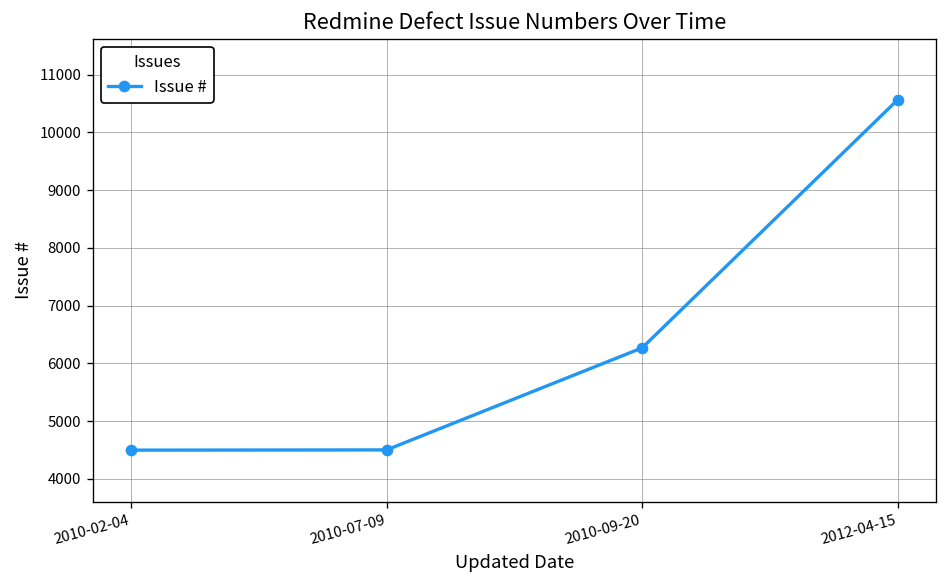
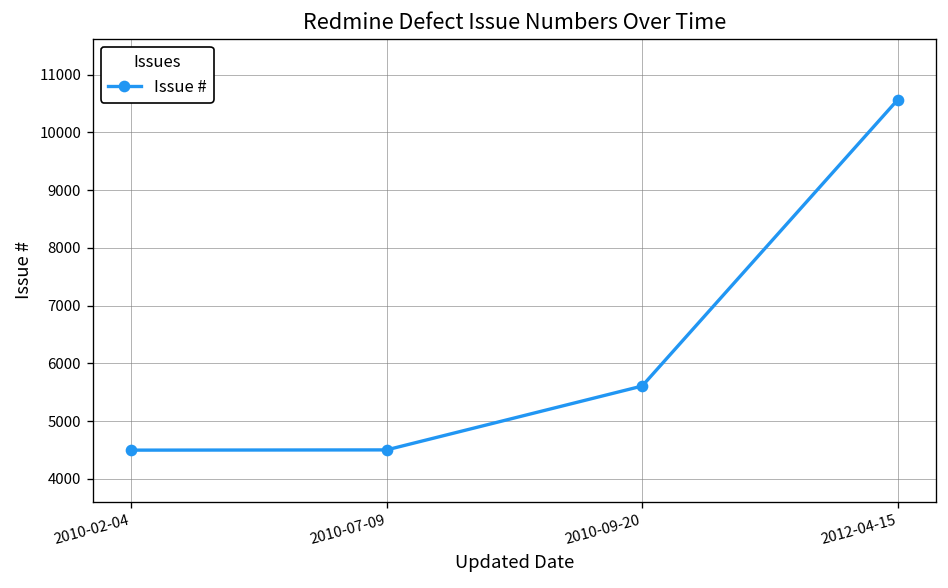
  {
    "2010-02-04": 4500,
    "2010-07-09": 4500,
-   "2010-09-20": 6300,
+   "2010-09-20": 5600,
    "2012-04-15": 10600
  }
